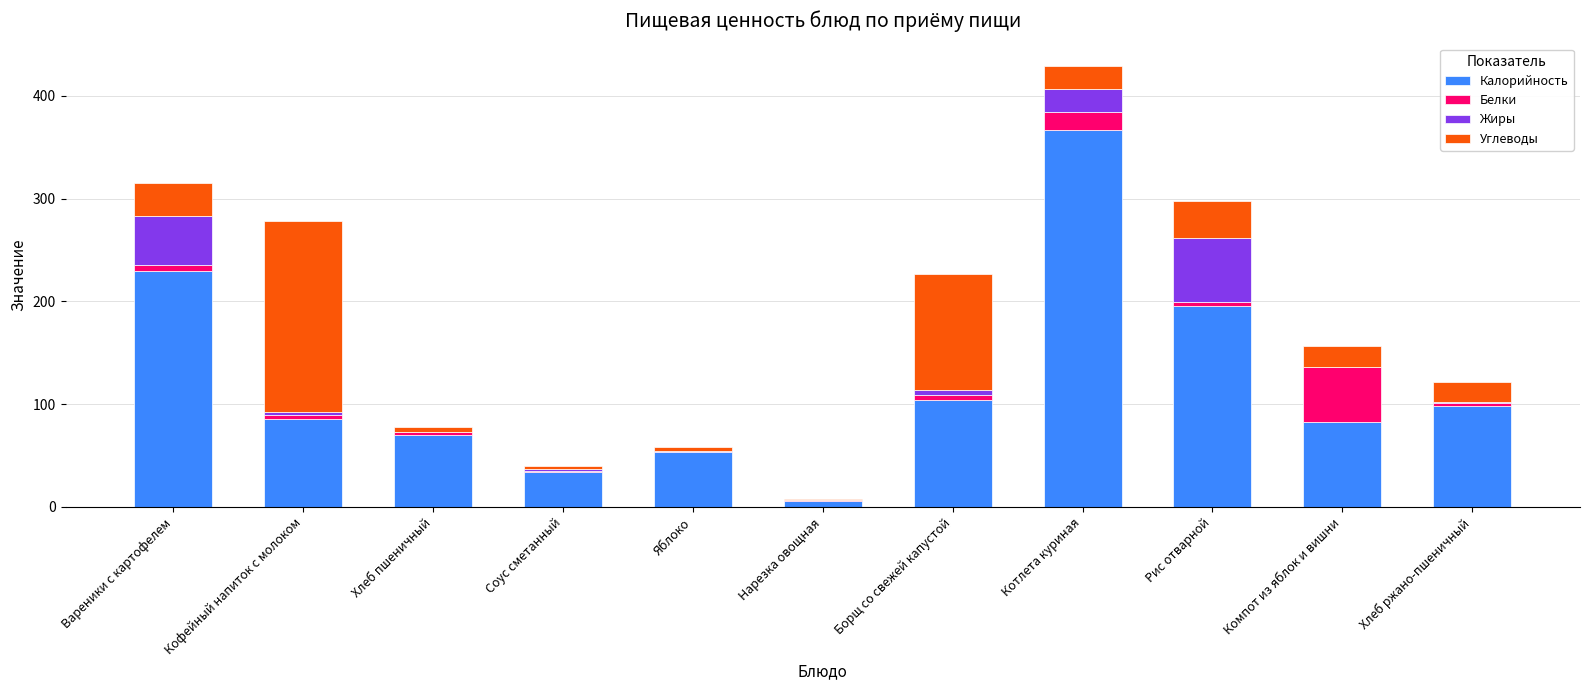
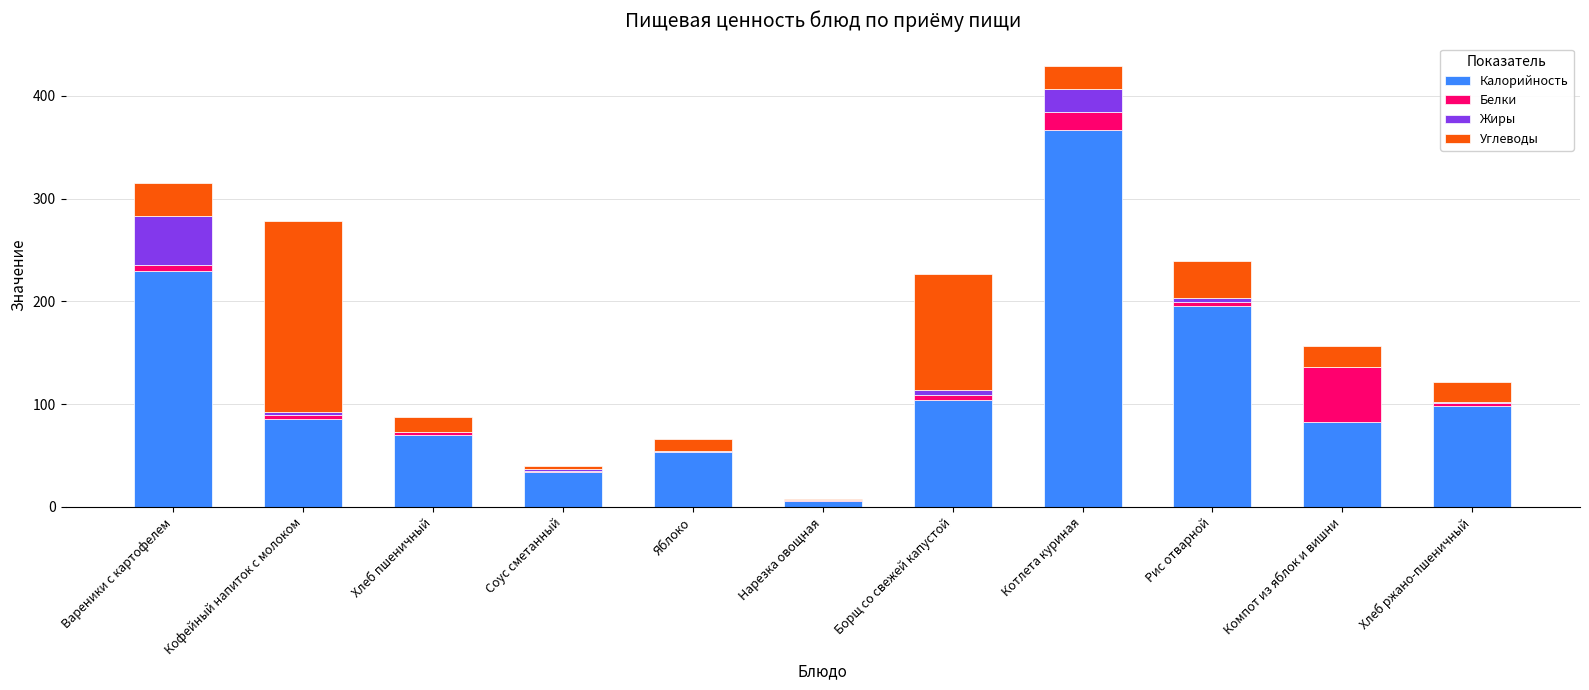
  {
    "Калорийность": {
      "Вареники с картофелем": 230,
      "Кофейный напиток с молоком": 86,
      "Хлеб пшеничный": 70,
      "Соус сметанный": 34,
      "Яблоко": 53,
      "Нарезка овощная": 6,
      "Борщ со свежей капустой": 104,
      "Котлета куриная": 367,
      "Рис отварной": 196,
      "Компот из яблок и вишни": 82,
      "Хлеб ржано-пшеничный": 98
    },
    "Белки": {
      "Вареники с картофелем": 6,
      "Кофейный напиток с молоком": 4,
      "Борщ со свежей капустой": 5,
      "Котлета куриная": 17,
      "Рис отварной": 4,
      "Компот из яблок и вишни": 54,
      "Хлеб ржано-пшеничный": 3
    },
    "Жиры": {
      "Вареники с картофелем": 48,
      "Кофейный напиток с молоком": 3,
      "Нарезка овощная": 0,
      "Борщ со свежей капустой": 5,
      "Котлета куриная": 23,
-     "Рис отварной": 62
+     "Рис отварной": 4
    },
    "Углеводы": {
      "Вареники с картофелем": 32,
      "Кофейный напиток с молоком": 185,
-     "Хлеб пшеничный": 5,
-     "Яблоко": 4,
+     "Хлеб пшеничный": 15,
+     "Яблоко": 12,
      "Борщ со свежей капустой": 113,
      "Котлета куриная": 23,
      "Рис отварной": 36,
      "Компот из яблок и вишни": 20,
      "Хлеб ржано-пшеничный": 20
    }
  }
